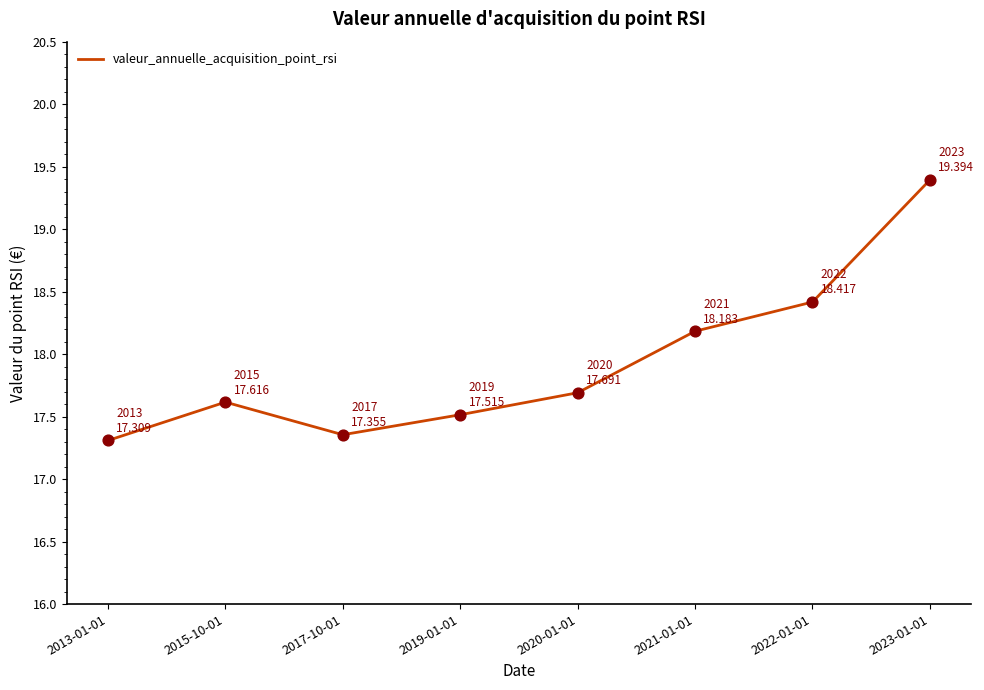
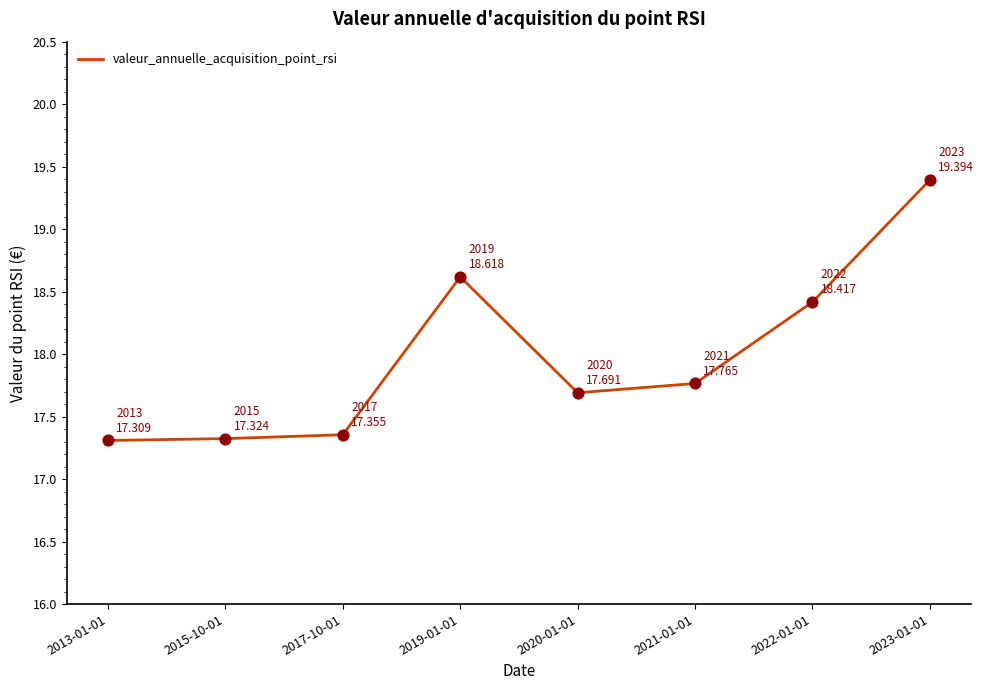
  {
    "2013-01-01": 17.309,
-   "2015-10-01": 17.616,
+   "2015-10-01": 17.324,
    "2017-10-01": 17.355,
-   "2019-01-01": 17.515,
+   "2019-01-01": 18.618,
    "2020-01-01": 17.691,
-   "2021-01-01": 18.183,
+   "2021-01-01": 17.765,
    "2022-01-01": 18.417,
    "2023-01-01": 19.394
  }
